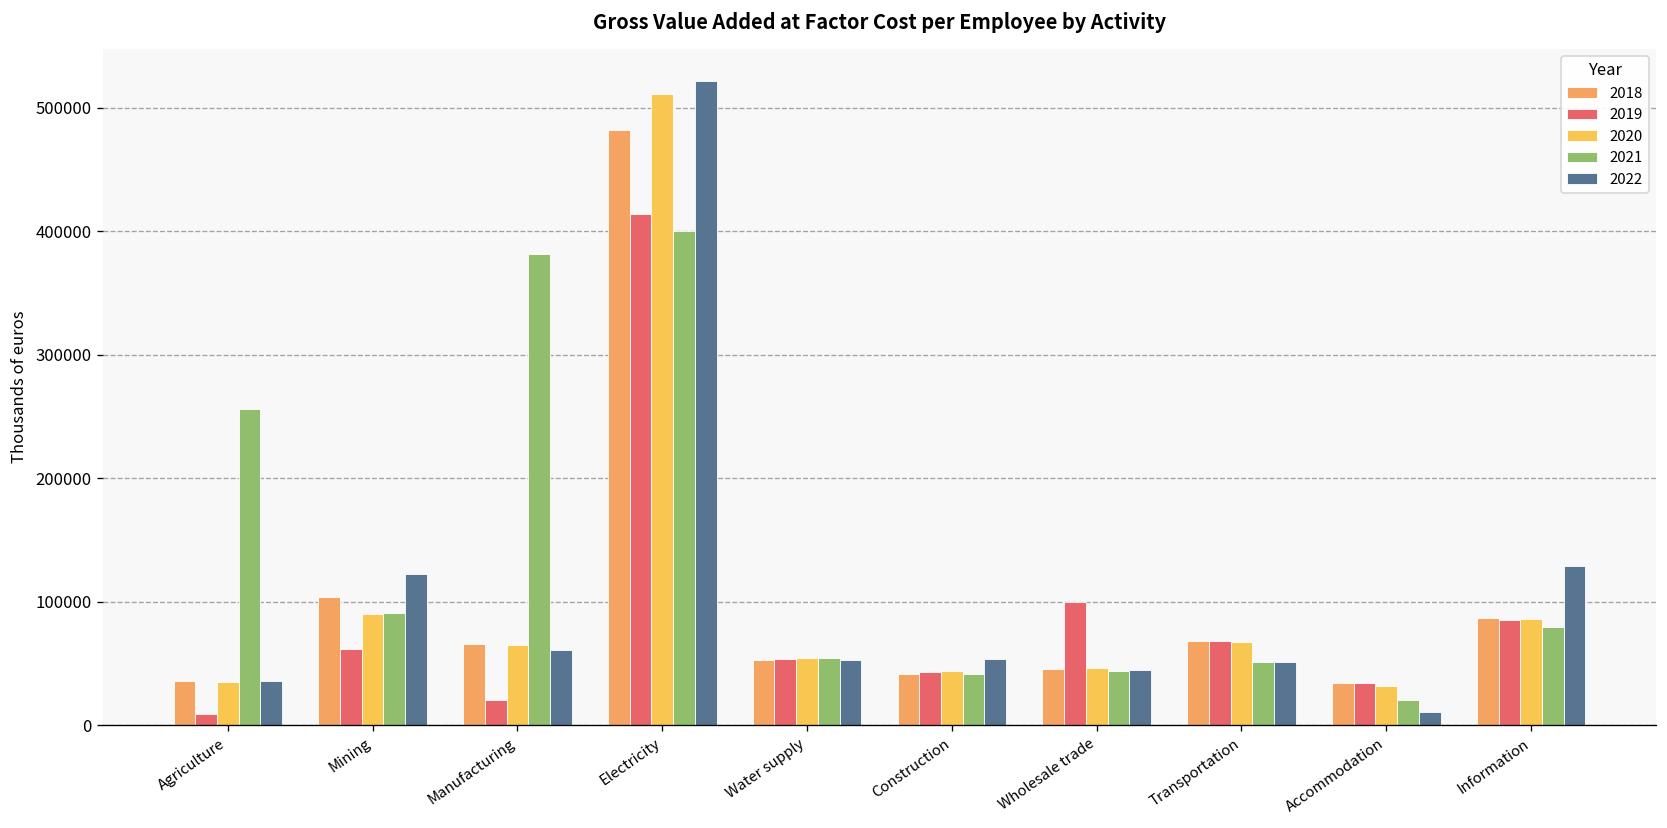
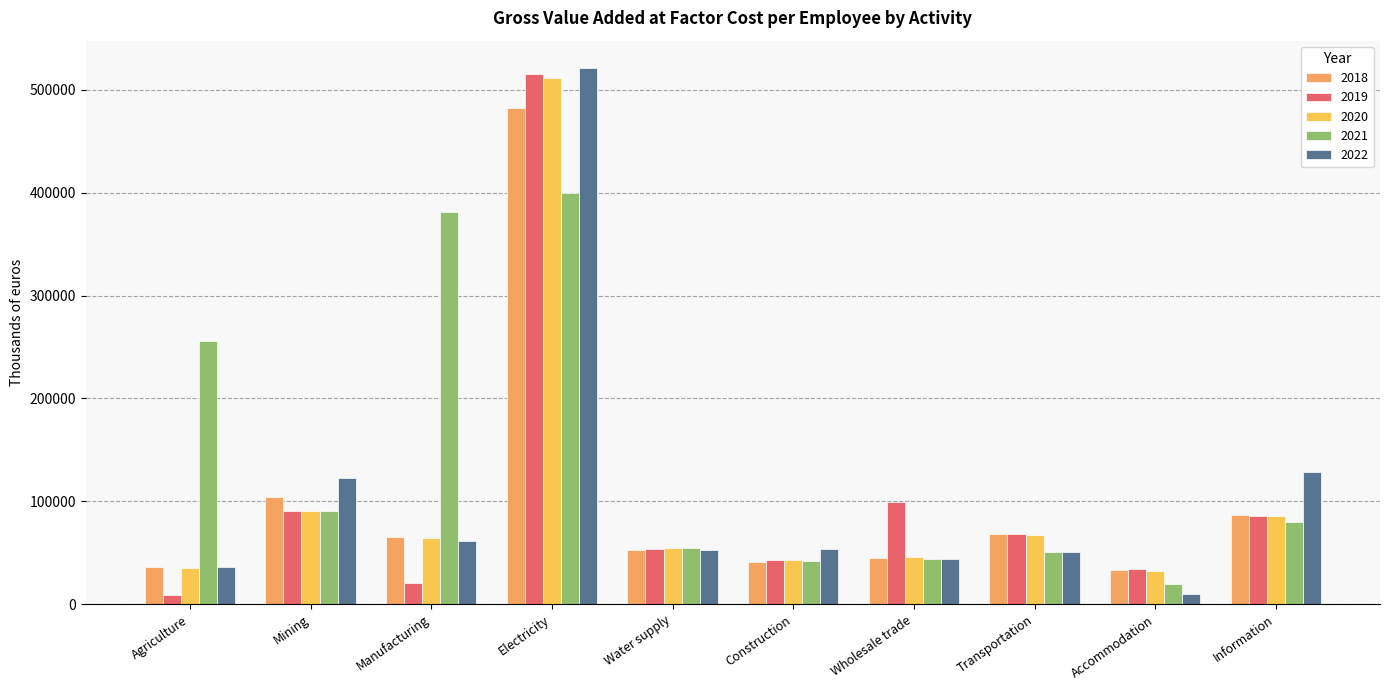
  {
    "2019": {
      "Agriculture": 9000,
-     "Mining": 62000,
+     "Mining": 91000,
      "Manufacturing": 21000,
-     "Electricity": 414000,
+     "Electricity": 516000,
      "Water supply": 54000,
      "Construction": 43000,
      "Wholesale trade": 100000,
      "Transportation": 68000,
      "Accommodation": 34000,
      "Information": 85000
    },
    "2021": {
      "Agriculture": 256000,
      "Mining": 91000,
      "Manufacturing": 381000,
      "Electricity": 400000,
      "Water supply": 55000,
      "Construction": 42000,
      "Wholesale trade": 44000,
      "Transportation": 51000,
      "Accommodation": 20000,
      "Information": 80000
    },
    "2022": {
      "Agriculture": 36000,
      "Mining": 122000,
      "Manufacturing": 61000,
      "Electricity": 522000,
      "Water supply": 53000,
      "Construction": 53000,
      "Wholesale trade": 44000,
      "Transportation": 51000,
      "Accommodation": 10000,
      "Information": 129000
    }
  }
